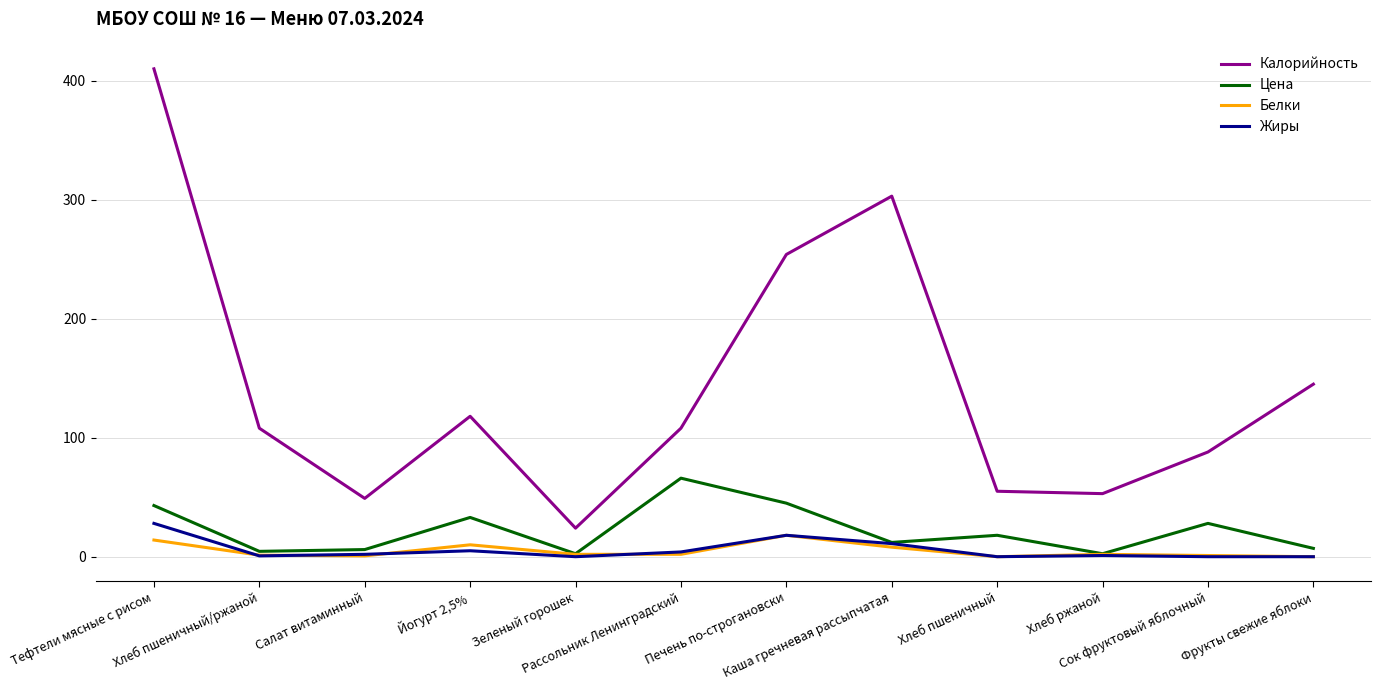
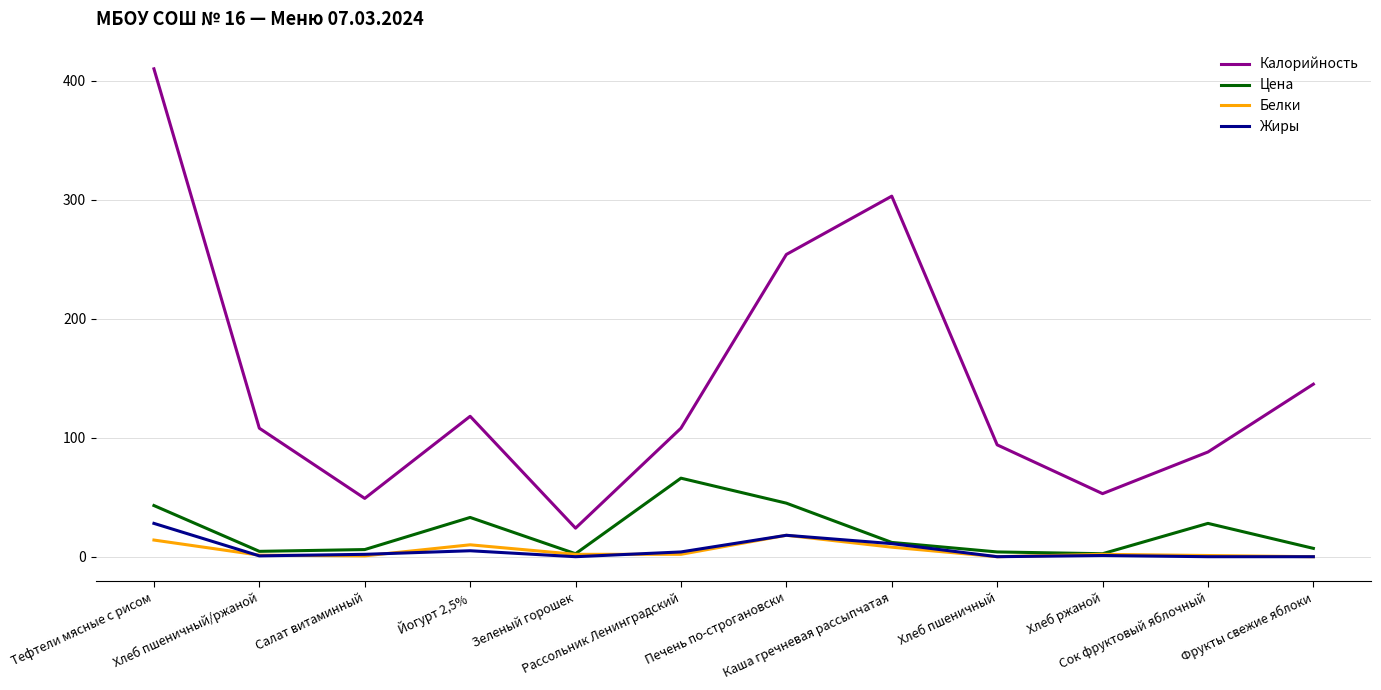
  {
    "Калорийность": {
      "Тефтели мясные с рисом": 410,
      "Хлеб пшеничный/ржаной": 108,
      "Салат витаминный": 49,
      "Йогурт 2,5%": 118,
      "Зеленый горошек": 24,
      "Рассольник Ленинградский": 108,
      "Печень по-строгановски": 254,
      "Каша гречневая рассыпчатая": 303,
-     "Хлеб пшеничный": 55,
+     "Хлеб пшеничный": 94,
      "Хлеб ржаной": 53,
      "Сок фруктовый яблочный": 88,
      "Фрукты свежие яблоки": 145
    },
    "Цена": {
      "Тефтели мясные с рисом": 43,
      "Хлеб пшеничный/ржаной": 5,
      "Салат витаминный": 6,
      "Йогурт 2,5%": 33,
      "Рассольник Ленинградский": 66,
      "Печень по-строгановски": 45,
-     "Хлеб пшеничный": 18,
+     "Хлеб пшеничный": 4,
      "Сок фруктовый яблочный": 28,
      "Фрукты свежие яблоки": 7
    },
    "Белки": {
      "Тефтели мясные с рисом": 14,
      "Йогурт 2,5%": 10,
      "Каша гречневая рассыпчатая": 8
    },
    "Жиры": {
      "Тефтели мясные с рисом": 28,
      "Йогурт 2,5%": 5
    }
  }
